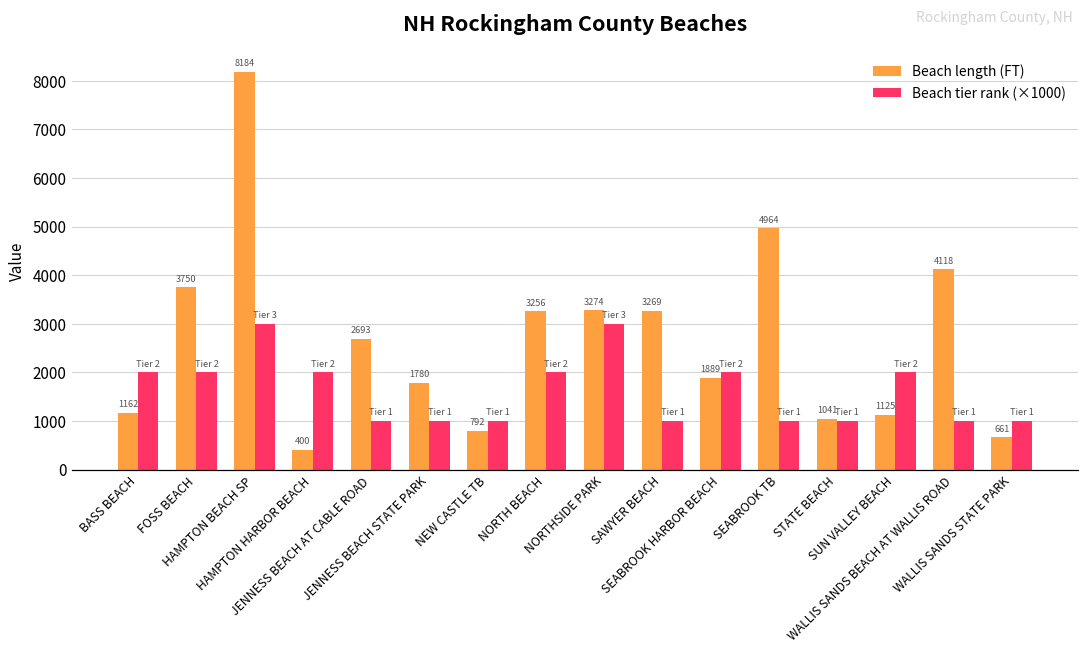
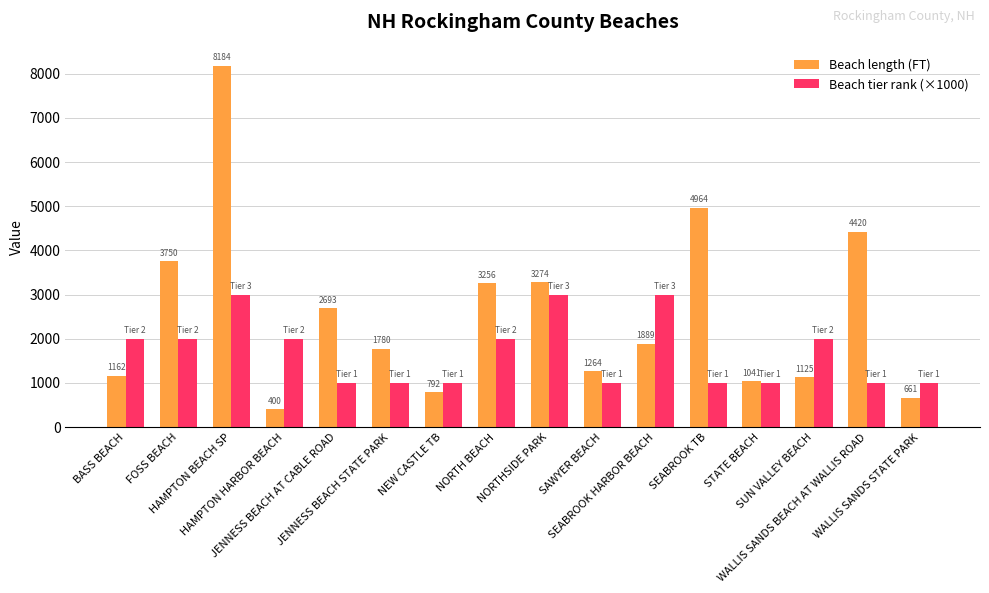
  {
    "Beach length (FT)": {
      "BASS BEACH": 1162,
      "FOSS BEACH": 3750,
      "HAMPTON BEACH SP": 8184,
      "HAMPTON HARBOR BEACH": 400,
      "JENNESS BEACH AT CABLE ROAD": 2693,
      "JENNESS BEACH STATE PARK": 1780,
      "NEW CASTLE TB": 792,
      "NORTH BEACH": 3256,
      "NORTHSIDE PARK": 3274,
-     "SAWYER BEACH": 3269,
+     "SAWYER BEACH": 1264,
      "SEABROOK HARBOR BEACH": 1889,
      "SEABROOK TB": 4964,
      "STATE BEACH": 1041,
      "SUN VALLEY BEACH": 1125,
-     "WALLIS SANDS BEACH AT WALLIS ROAD": 4118,
+     "WALLIS SANDS BEACH AT WALLIS ROAD": 4420,
      "WALLIS SANDS STATE PARK": 661
    },
    "Beach tier rank (×1000)": {
-     "SEABROOK HARBOR BEACH": 2
+     "SEABROOK HARBOR BEACH": 3
    }
  }
